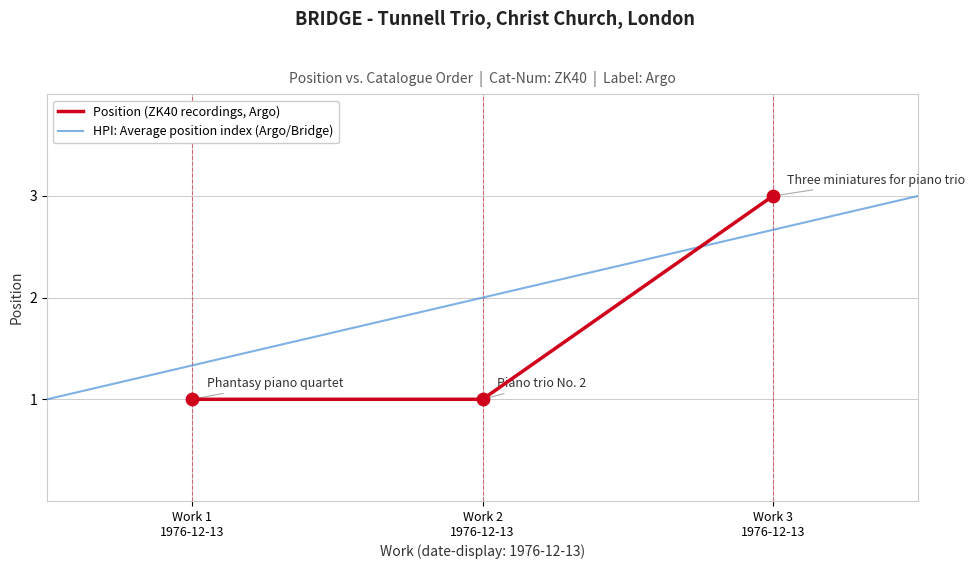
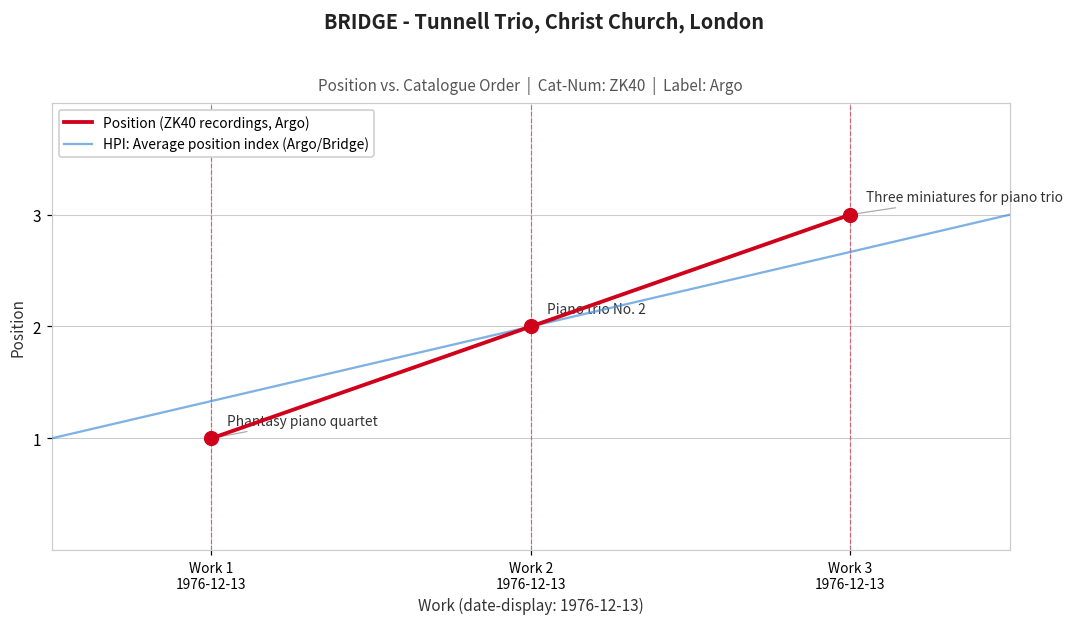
  {
    "Position (ZK40 recordings, Argo)": {
      "Work 1 1976-12-13": 1,
-     "Work 2 1976-12-13": 1,
+     "Work 2 1976-12-13": 2,
      "Work 3 1976-12-13": 3
    }
  }
